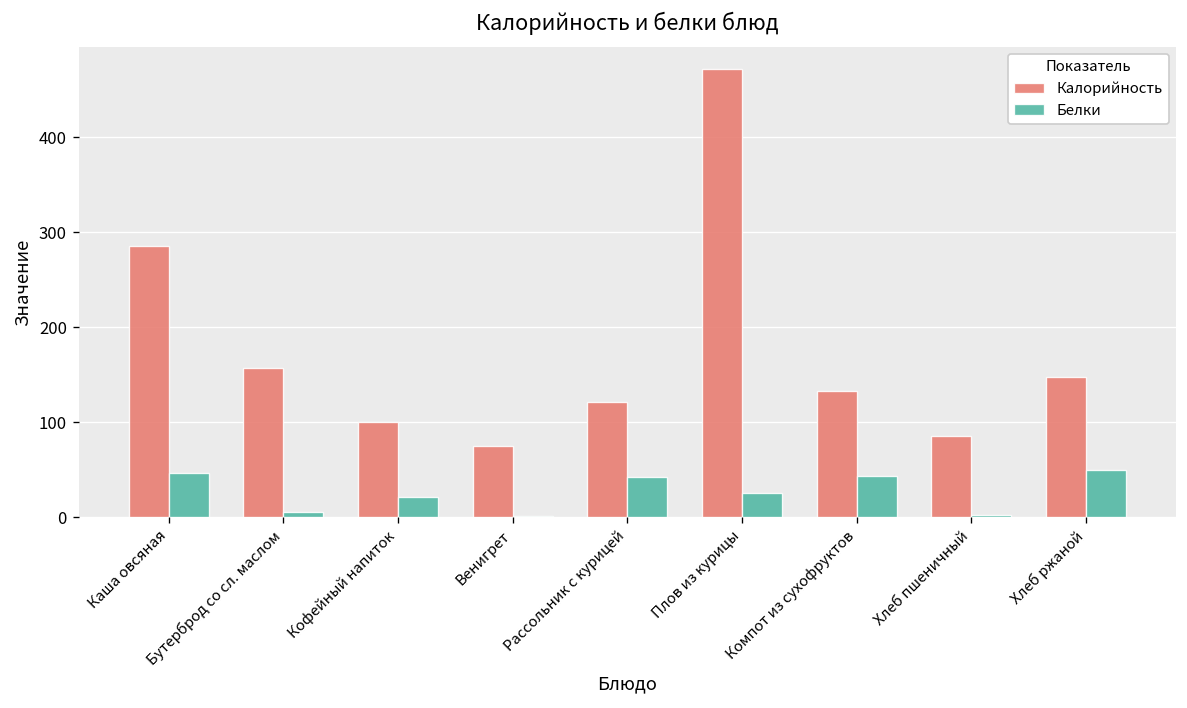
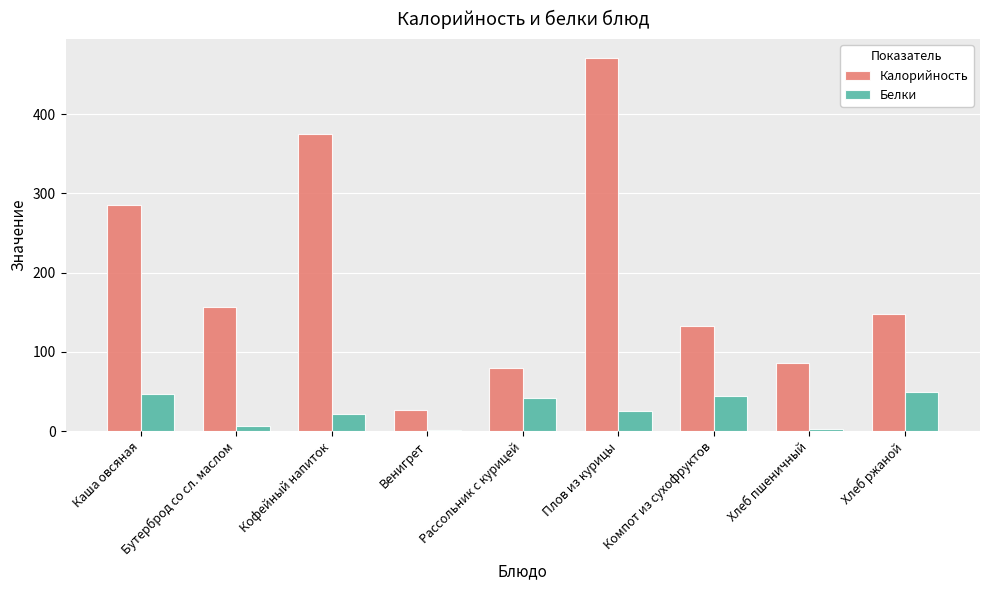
  {
    "Калорийность": {
      "Каша овсяная": 290,
      "Бутерброд со сл. маслом": 160,
-     "Кофейный напиток": 100,
-     "Венигрет": 80,
-     "Рассольник с курицей": 120,
+     "Кофейный напиток": 380,
+     "Венигрет": 30,
+     "Рассольник с курицей": 80,
      "Плов из курицы": 470,
      "Компот из сухофруктов": 130,
      "Хлеб пшеничный": 90,
      "Хлеб ржаной": 150
    },
    "Белки": {
      "Каша овсяная": 50,
      "Бутерброд со сл. маслом": 10,
      "Кофейный напиток": 20,
      "Рассольник с курицей": 40,
      "Плов из курицы": 30,
      "Компот из сухофруктов": 40,
      "Хлеб ржаной": 50
    }
  }
